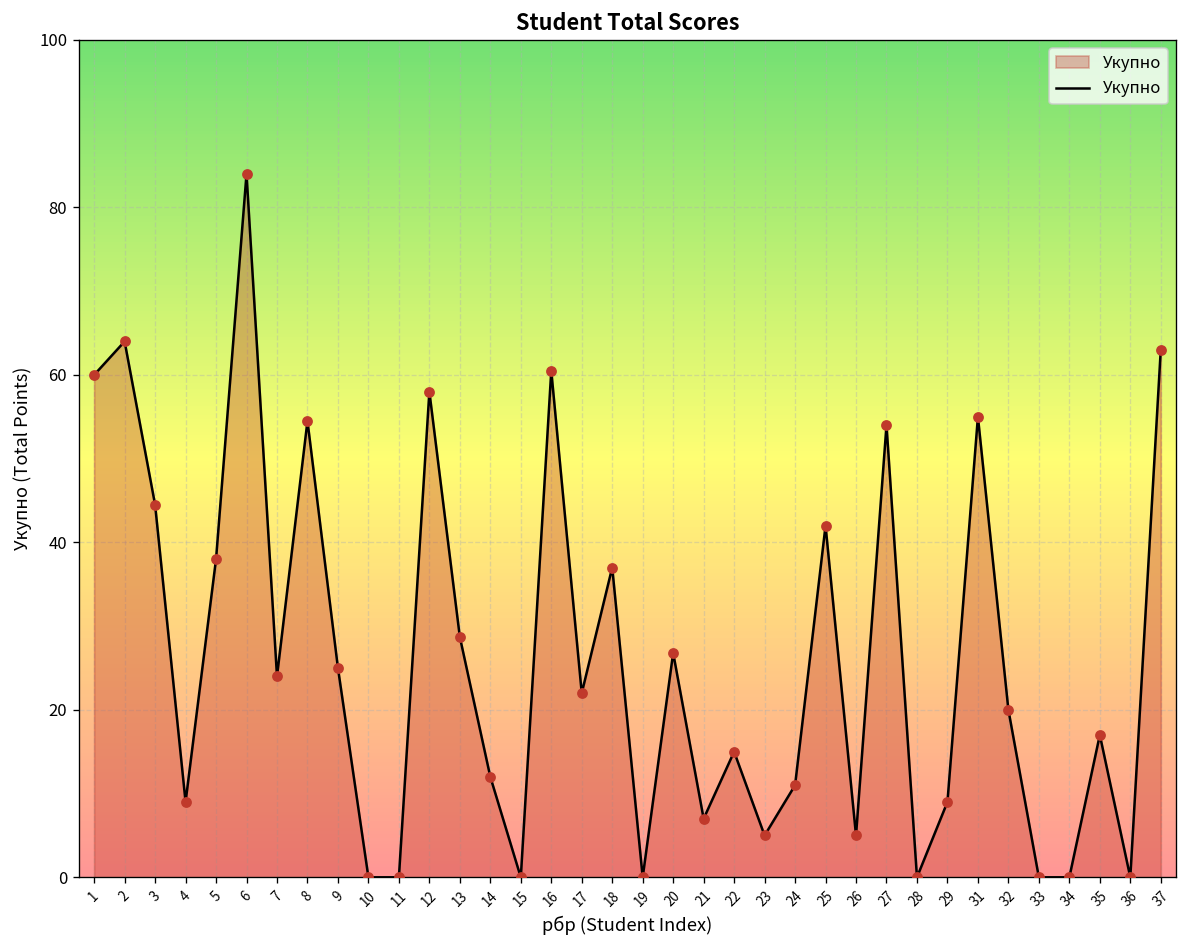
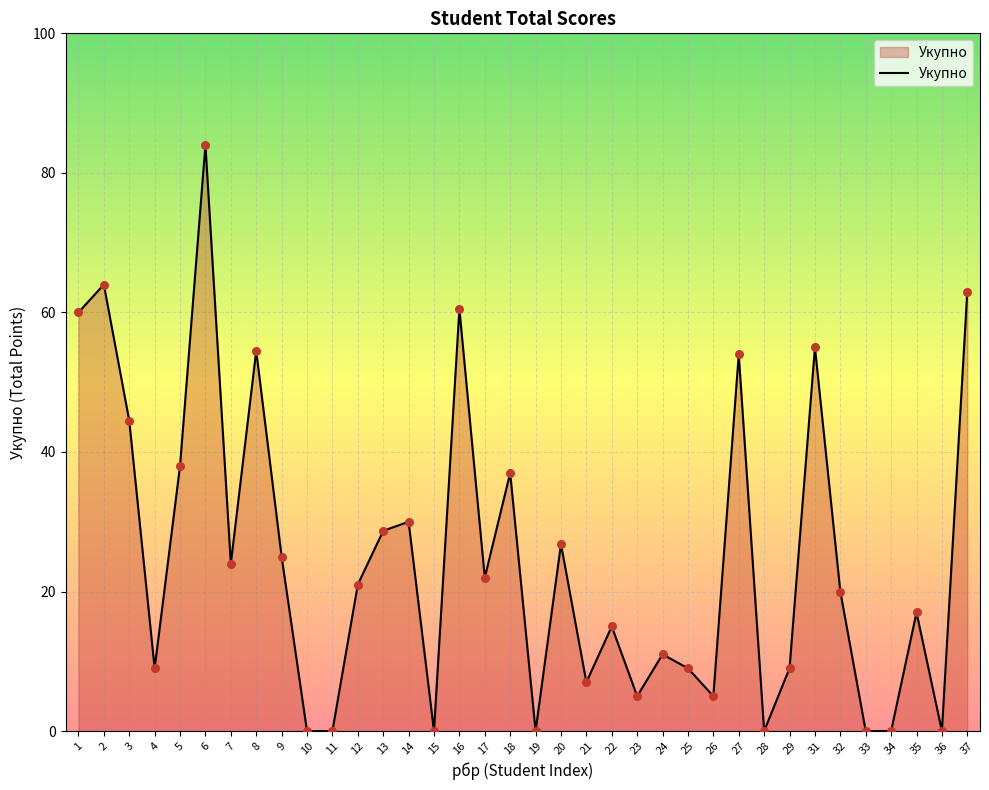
  {
    "1": 60,
    "2": 64,
    "3": 45,
    "4": 9,
    "5": 38,
    "6": 84,
    "7": 24,
    "8": 55,
    "9": 25,
    "10": 0,
    "11": 0,
-   "12": 58,
+   "12": 21,
    "13": 29,
-   "14": 12,
+   "14": 30,
    "15": 0,
    "16": 61,
    "17": 22,
    "18": 37,
    "19": 0,
    "20": 27,
    "21": 7,
    "22": 15,
    "23": 5,
    "24": 11,
-   "25": 42,
+   "25": 9,
    "26": 5,
    "27": 54,
    "28": 0,
    "29": 9,
    "31": 55,
    "32": 20,
    "33": 0,
    "34": 0,
    "35": 17,
    "36": 0,
    "37": 63
  }
